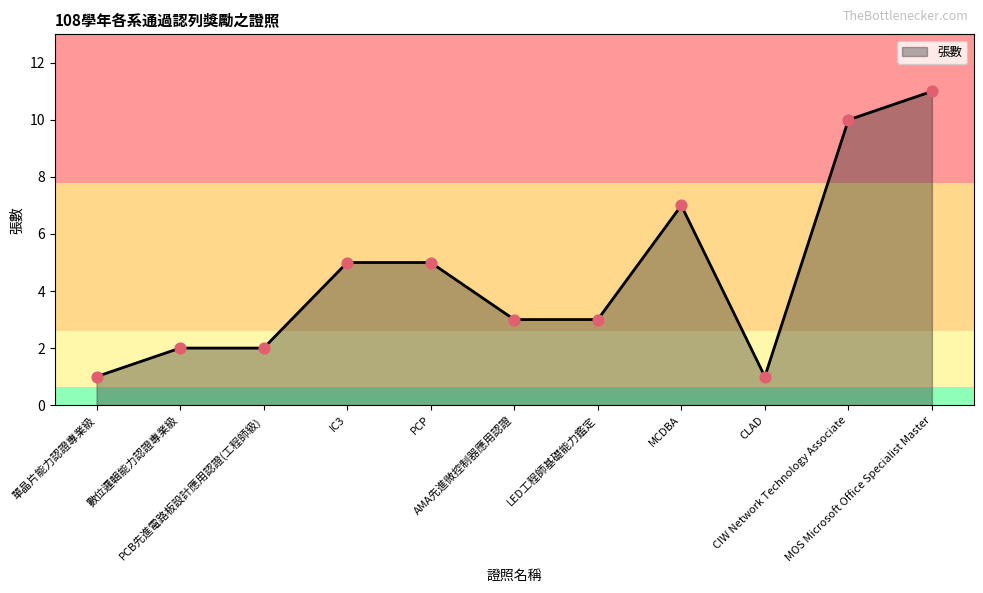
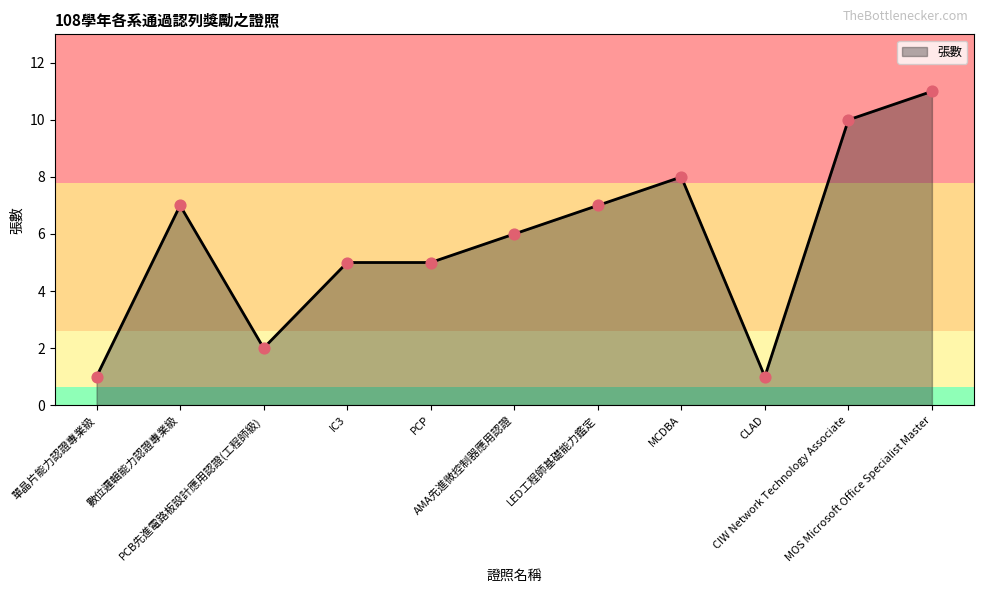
  {
    "單晶片能力認證專業級": 1,
-   "數位邏輯能力認證專業級": 2,
+   "數位邏輯能力認證專業級": 7,
    "PCB先進電路板設計應用認證(工程師級)": 2,
    "IC3": 5,
    "PCP": 5,
-   "AMA先進微控制器應用認證": 3,
-   "LED工程師基礎能力鑑定": 3,
-   "MCDBA": 7,
+   "AMA先進微控制器應用認證": 6,
+   "LED工程師基礎能力鑑定": 7,
+   "MCDBA": 8,
    "CLAD": 1,
    "CIW Network Technology Associate": 10,
    "MOS Microsoft Office Specialist Master": 11
  }
